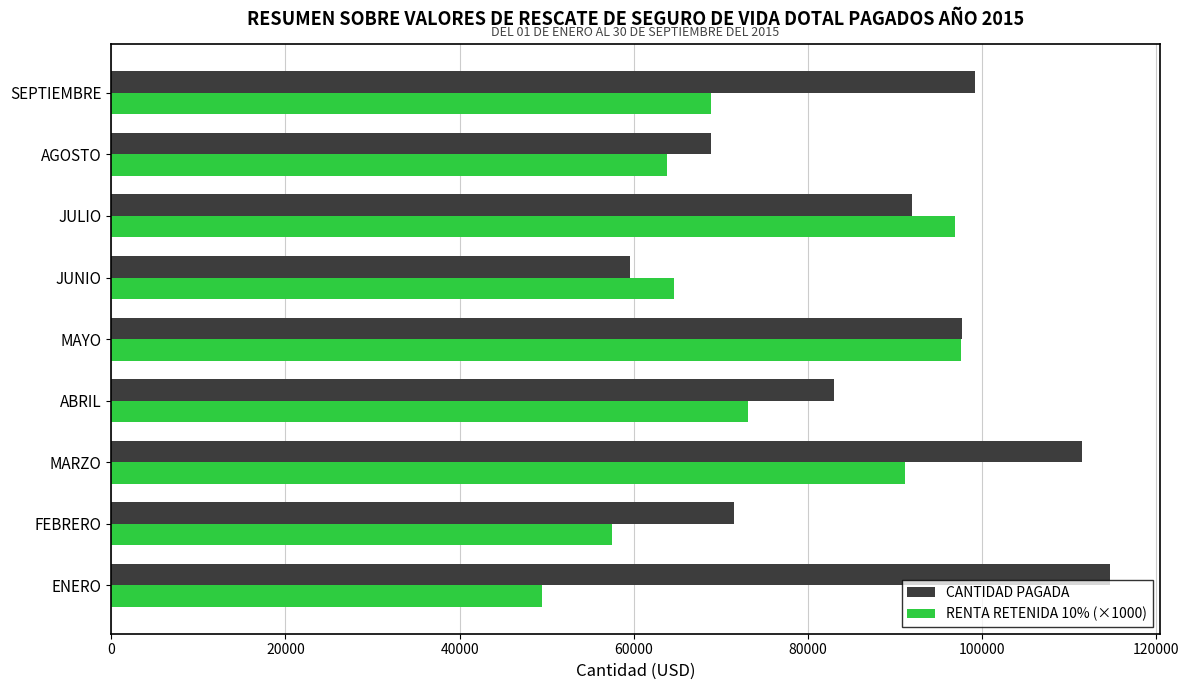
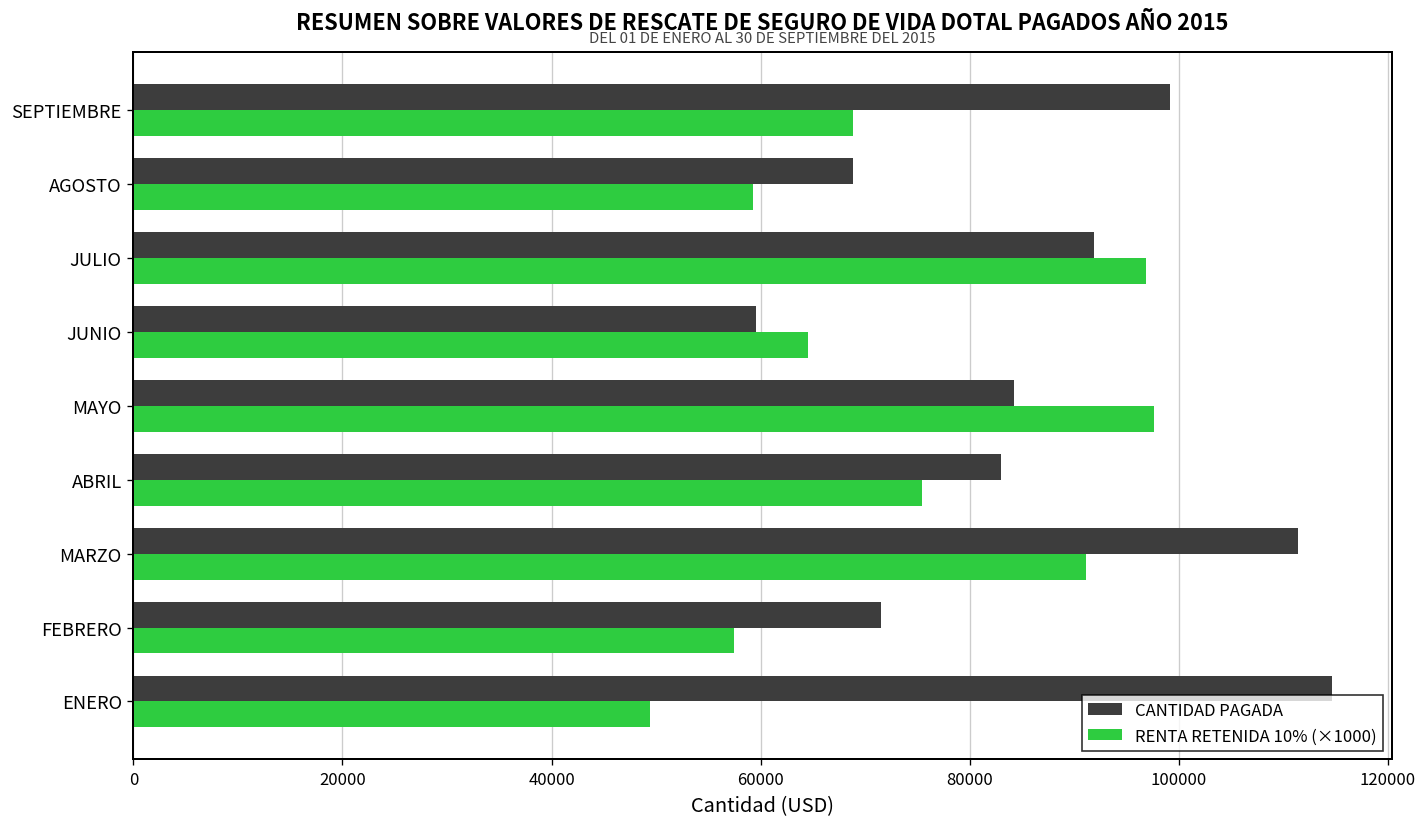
  {
    "CANTIDAD PAGADA": {
      "SEPTIEMBRE": 99000,
      "AGOSTO": 69000,
      "JULIO": 92000,
      "JUNIO": 60000,
-     "MAYO": 98000,
+     "MAYO": 84000,
      "ABRIL": 83000,
      "MARZO": 111000,
      "FEBRERO": 71000,
      "ENERO": 115000
    },
    "RENTA RETENIDA 10% (×1000)": {
      "SEPTIEMBRE": 69000,
-     "AGOSTO": 64000,
+     "AGOSTO": 59000,
      "JULIO": 97000,
      "JUNIO": 65000,
      "MAYO": 98000,
-     "ABRIL": 73000,
+     "ABRIL": 75000,
      "MARZO": 91000,
      "FEBRERO": 57000,
      "ENERO": 49000
    }
  }
